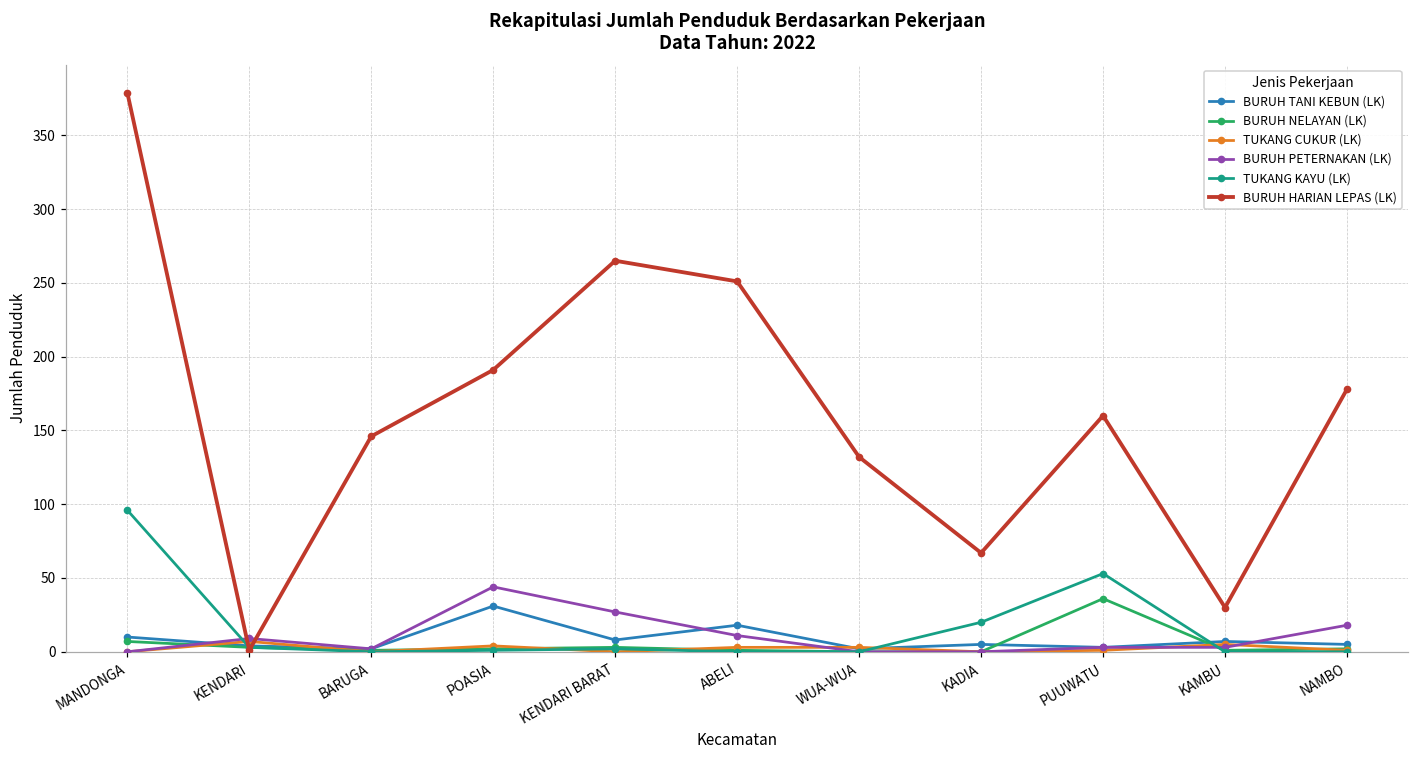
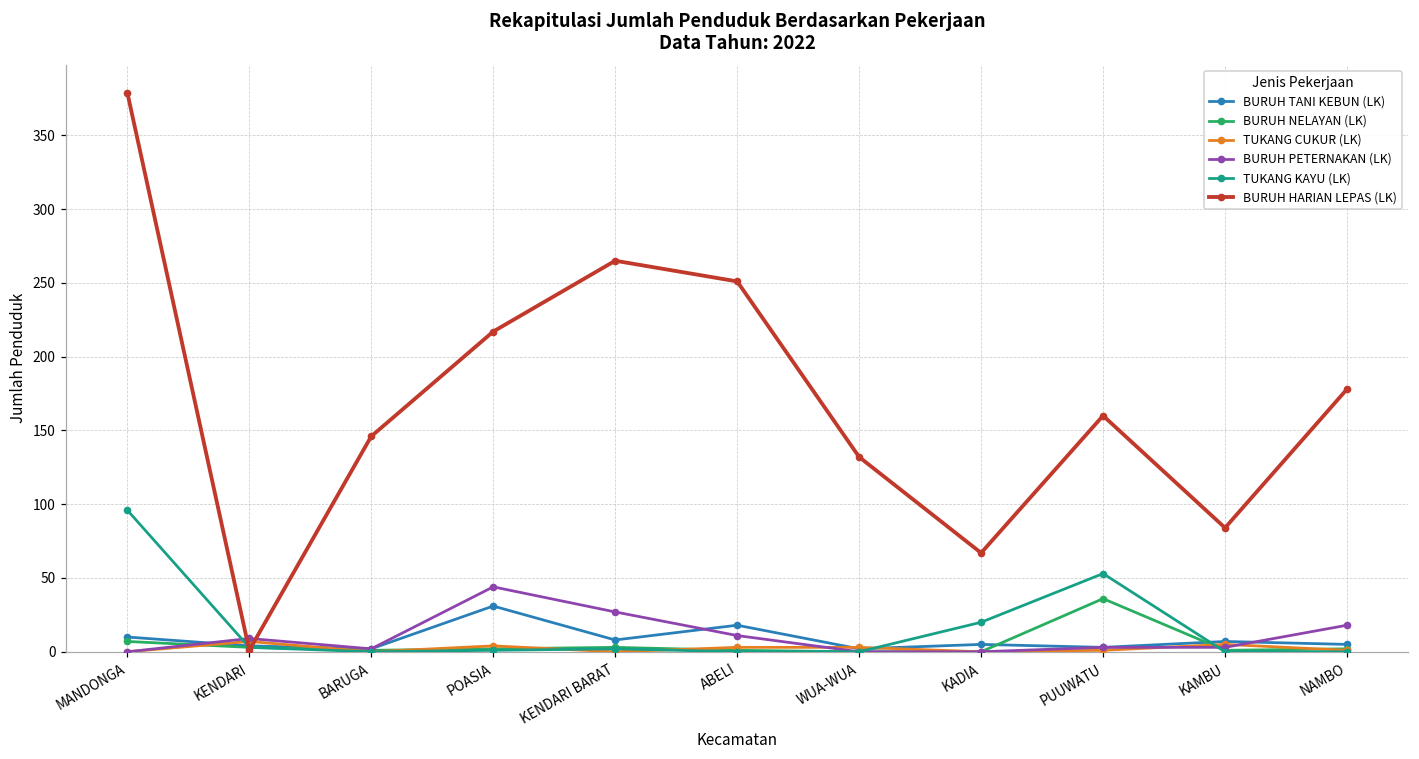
  {
    "BURUH TANI KEBUN (LK)": {
      "MANDONGA": 10,
      "POASIA": 31,
      "KENDARI BARAT": 8,
      "ABELI": 18,
      "KADIA": 5,
      "KAMBU": 7,
      "NAMBO": 5
    },
    "TUKANG CUKUR (LK)": {
      "KENDARI": 7,
      "POASIA": 4,
      "KENDARI BARAT": 0,
      "ABELI": 3,
      "PUUWATU": 1,
      "KAMBU": 5
    },
    "BURUH PETERNAKAN (LK)": {
      "KENDARI": 9,
      "POASIA": 44,
      "KENDARI BARAT": 27,
      "ABELI": 11,
      "KAMBU": 3,
      "NAMBO": 18
    },
    "BURUH HARIAN LEPAS (LK)": {
      "MANDONGA": 379,
      "KENDARI": 1,
      "BARUGA": 146,
-     "POASIA": 191,
+     "POASIA": 217,
      "KENDARI BARAT": 265,
      "ABELI": 251,
      "WUA-WUA": 132,
      "KADIA": 67,
      "PUUWATU": 160,
-     "KAMBU": 30,
+     "KAMBU": 84,
      "NAMBO": 178
    }
  }
